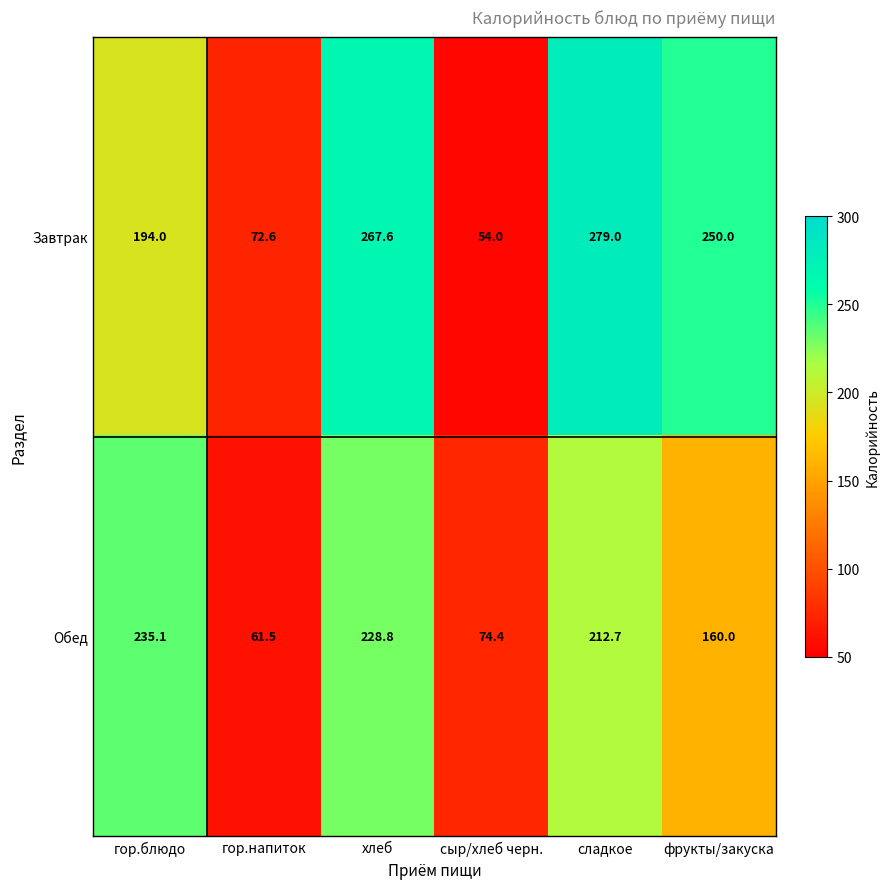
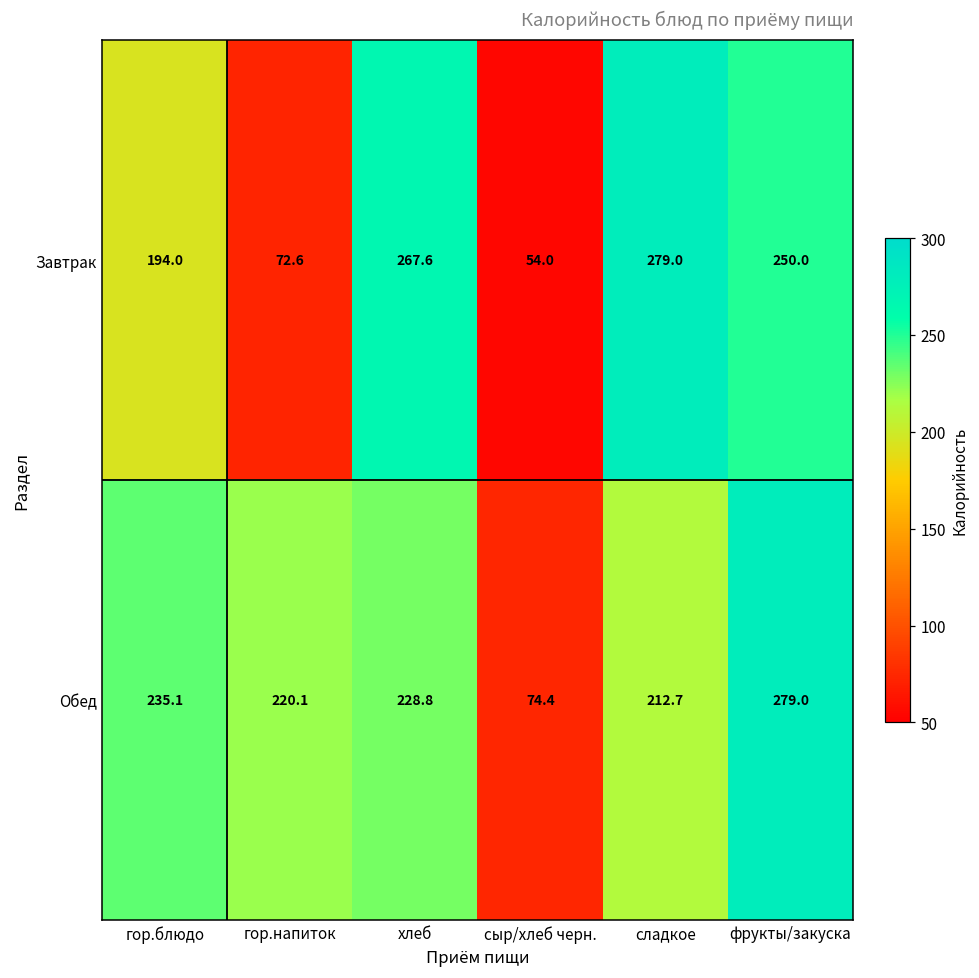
  {
    "Завтрак": {
      "гор.блюдо": 194.0,
      "гор.напиток": 72.6,
      "хлеб": 267.6,
      "сыр/хлеб черн.": 54.0,
      "сладкое": 279.0,
      "фрукты/закуска": 250.0
    },
    "Обед": {
      "гор.блюдо": 235.1,
-     "гор.напиток": 61.5,
+     "гор.напиток": 220.1,
      "хлеб": 228.8,
      "сыр/хлеб черн.": 74.4,
      "сладкое": 212.7,
-     "фрукты/закуска": 160.0
+     "фрукты/закуска": 279.0
    }
  }
